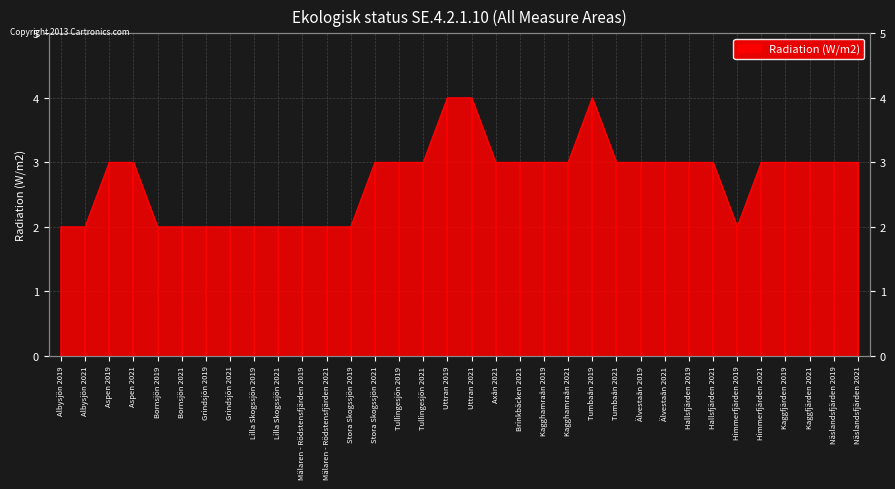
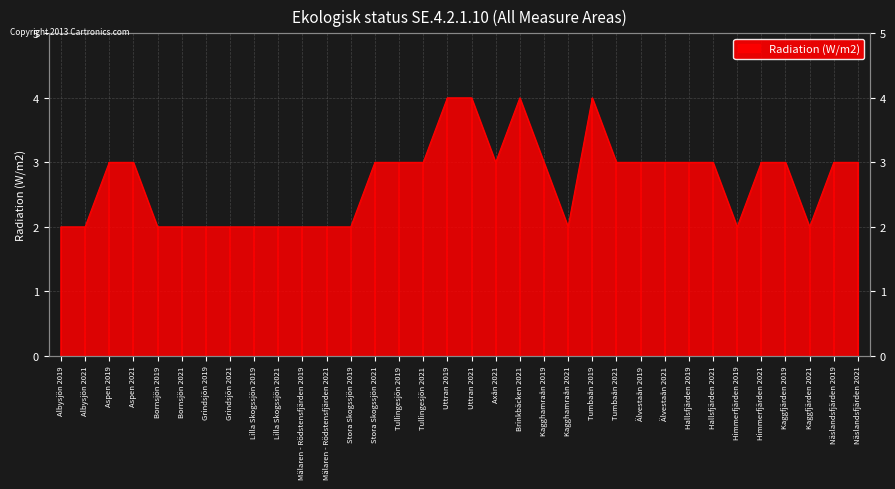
  {
    "Albysjön 2019": 2,
    "Albysjön 2021": 2,
    "Aspen 2019": 3,
    "Aspen 2021": 3,
    "Bornsjön 2019": 2,
    "Bornsjön 2021": 2,
    "Grindsjön 2019": 2,
    "Grindsjön 2021": 2,
    "Lilla Skogssjön 2019": 2,
    "Lilla Skogssjön 2021": 2,
    "Mälaren - Rödstensfjärden 2019": 2,
    "Mälaren - Rödstensfjärden 2021": 2,
    "Stora Skogssjön 2019": 2,
    "Stora Skogssjön 2021": 3,
    "Tullingesjön 2019": 3,
    "Tullingesjön 2021": 3,
    "Uttran 2019": 4,
    "Uttran 2021": 4,
    "Axån 2021": 3,
-   "Brinkbäcken 2021": 3,
+   "Brinkbäcken 2021": 4,
    "Kagghamraån 2019": 3,
-   "Kagghamraån 2021": 3,
+   "Kagghamraån 2021": 2,
    "Tumbaån 2019": 4,
    "Tumbaån 2021": 3,
    "Älvestaån 2019": 3,
    "Älvestaån 2021": 3,
    "Hallsfjärden 2019": 3,
    "Hallsfjärden 2021": 3,
    "Himmerfjärden 2019": 2,
    "Himmerfjärden 2021": 3,
    "Kaggfjärden 2019": 3,
-   "Kaggfjärden 2021": 3,
+   "Kaggfjärden 2021": 2,
    "Näslandsfjärden 2019": 3,
    "Näslandsfjärden 2021": 3
  }
